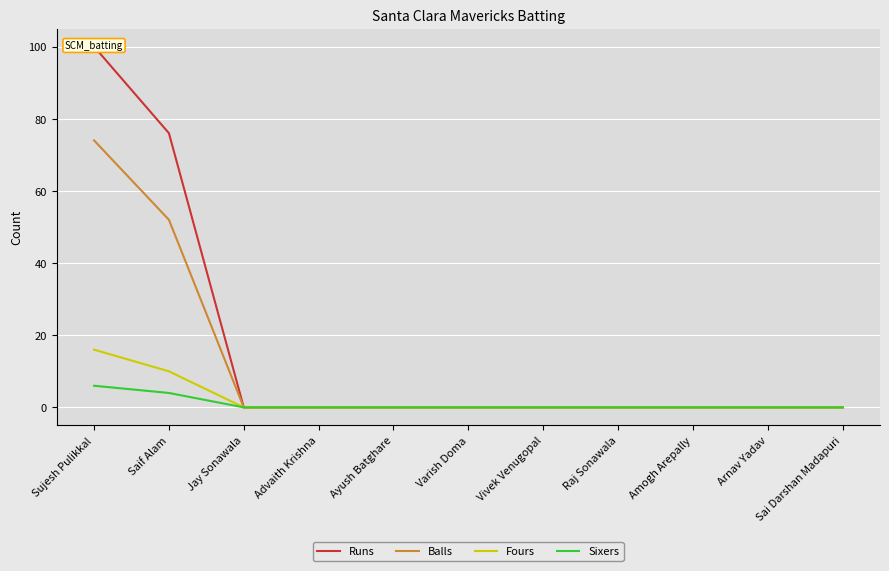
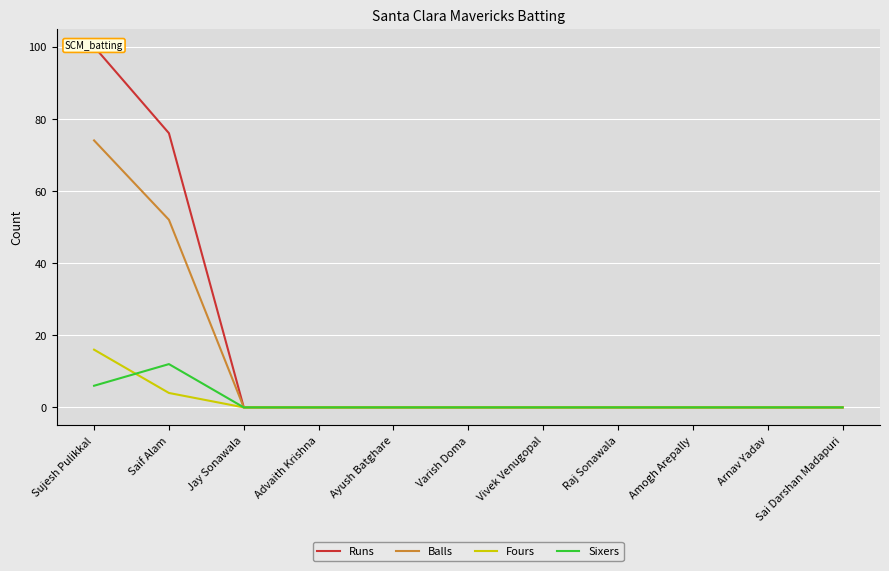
  {
    "Runs": {
      "Saif Alam": 76
    },
    "Balls": {
      "Sujesh Pulikkal": 74,
      "Saif Alam": 52
    },
    "Fours": {
      "Sujesh Pulikkal": 16,
-     "Saif Alam": 10
+     "Saif Alam": 4
    },
    "Sixers": {
      "Sujesh Pulikkal": 6,
-     "Saif Alam": 4
+     "Saif Alam": 12
    }
  }
